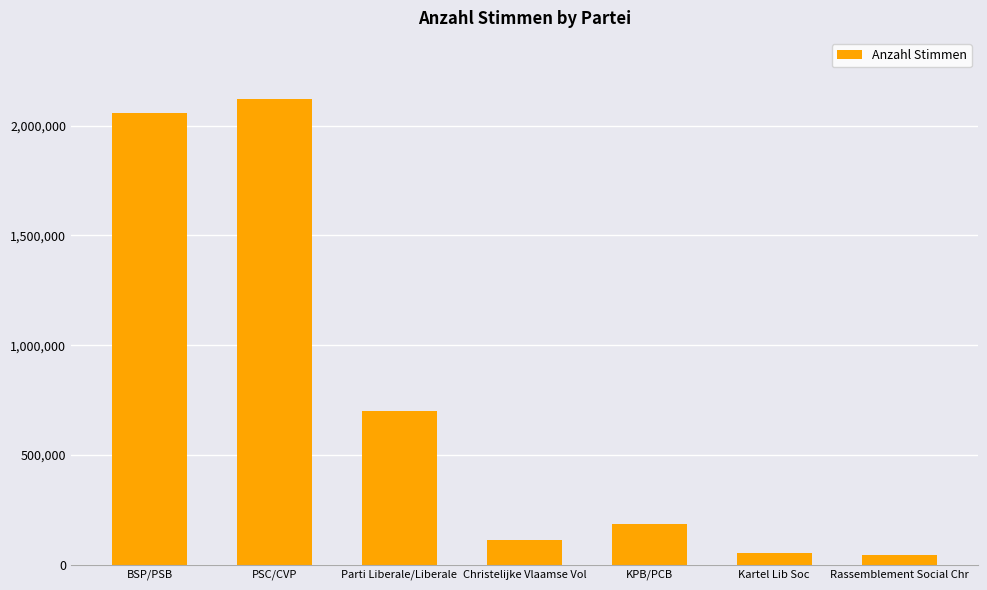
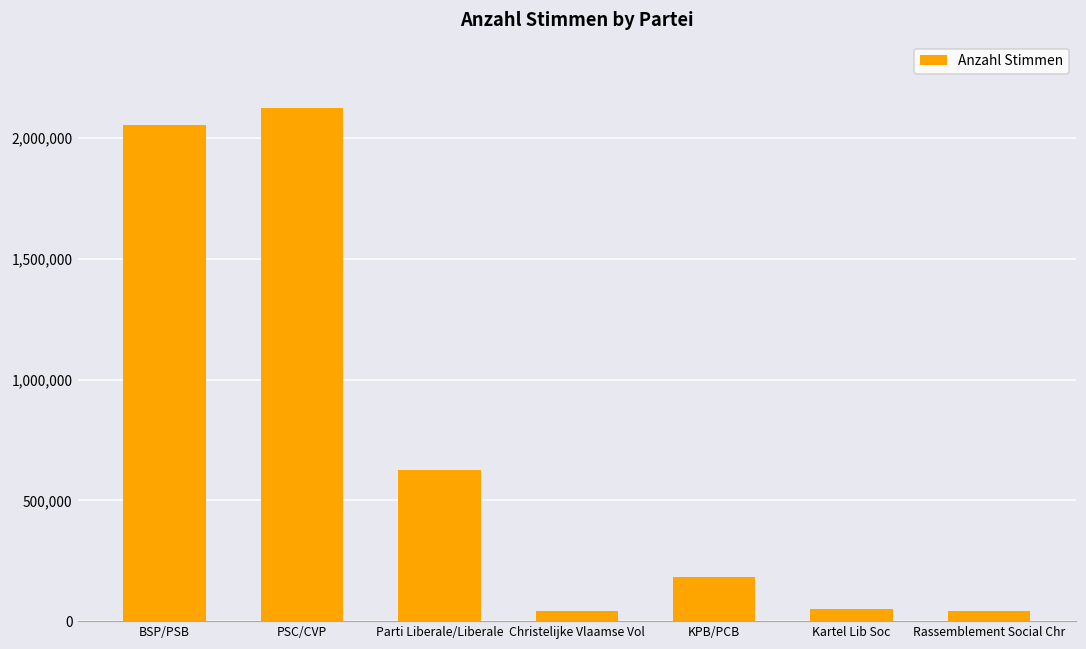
  {
    "BSP/PSB": "2,060,000",
    "PSC/CVP": "2,120,000",
-   "Parti Liberale/Liberale": "700,000",
-   "Christelijke Vlaamse Vol": "110,000",
+   "Parti Liberale/Liberale": "630,000",
+   "Christelijke Vlaamse Vol": "40,000",
    "KPB/PCB": "180,000",
    "Kartel Lib Soc": "50,000",
    "Rassemblement Social Chr": "40,000"
  }
